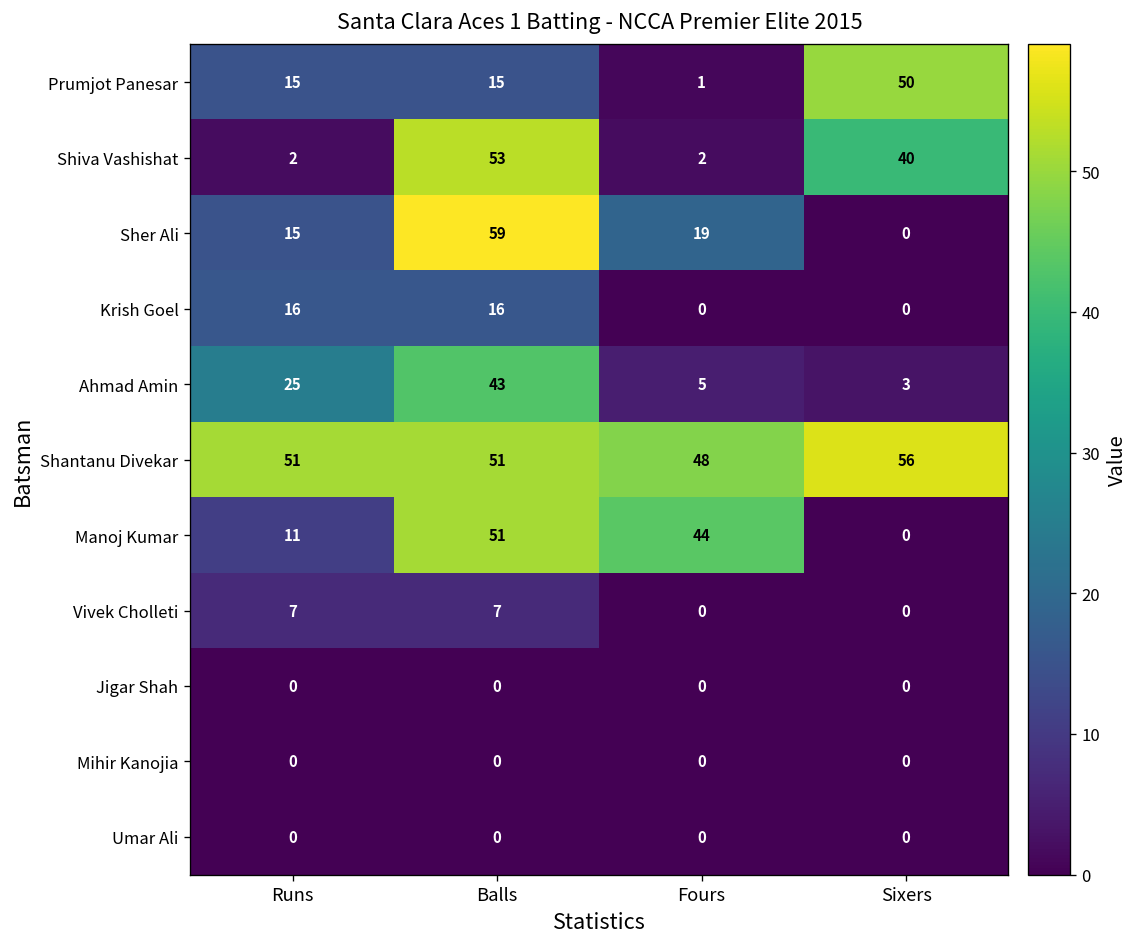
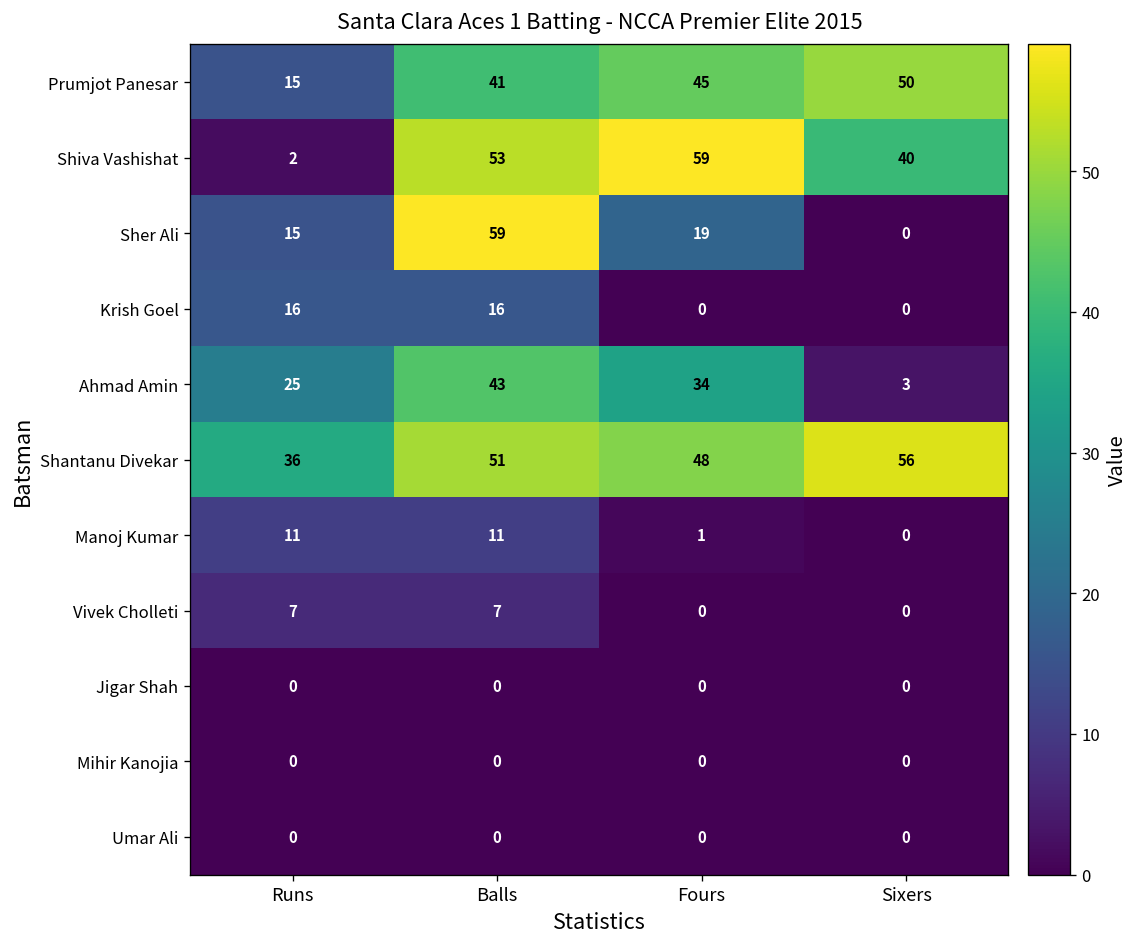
  {
    "Prumjot Panesar": {
      "Runs": 15,
-     "Balls": 15,
-     "Fours": 1,
+     "Balls": 41,
+     "Fours": 45,
      "Sixers": 50
    },
    "Shiva Vashishat": {
      "Runs": 2,
      "Balls": 53,
-     "Fours": 2,
+     "Fours": 59,
      "Sixers": 40
    },
    "Sher Ali": {
      "Runs": 15,
      "Balls": 59,
      "Fours": 19,
      "Sixers": 0
    },
    "Krish Goel": {
      "Runs": 16,
      "Balls": 16,
      "Fours": 0,
      "Sixers": 0
    },
    "Ahmad Amin": {
      "Runs": 25,
      "Balls": 43,
-     "Fours": 5,
+     "Fours": 34,
      "Sixers": 3
    },
    "Shantanu Divekar": {
-     "Runs": 51,
+     "Runs": 36,
      "Balls": 51,
      "Fours": 48,
      "Sixers": 56
    },
    "Manoj Kumar": {
      "Runs": 11,
-     "Balls": 51,
-     "Fours": 44,
+     "Balls": 11,
+     "Fours": 1,
      "Sixers": 0
    },
    "Vivek Cholleti": {
      "Runs": 7,
      "Balls": 7,
      "Fours": 0,
      "Sixers": 0
    },
    "Jigar Shah": {
      "Runs": 0,
      "Balls": 0,
      "Fours": 0,
      "Sixers": 0
    },
    "Mihir Kanojia": {
      "Runs": 0,
      "Balls": 0,
      "Fours": 0,
      "Sixers": 0
    },
    "Umar Ali": {
      "Runs": 0,
      "Balls": 0,
      "Fours": 0,
      "Sixers": 0
    }
  }
